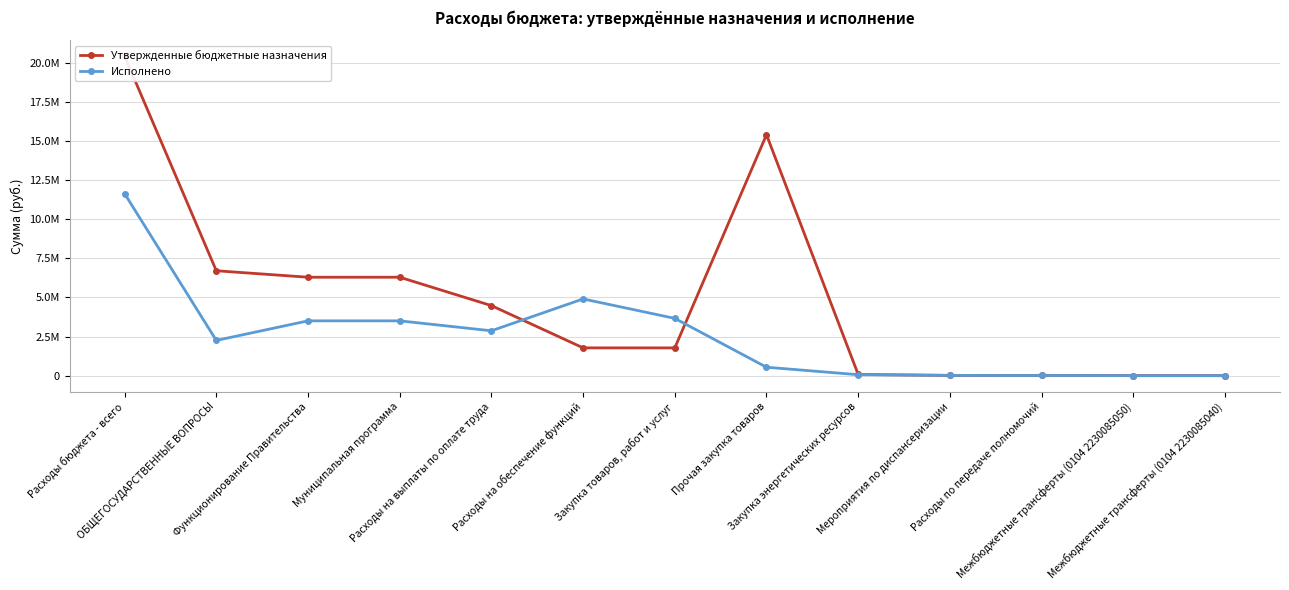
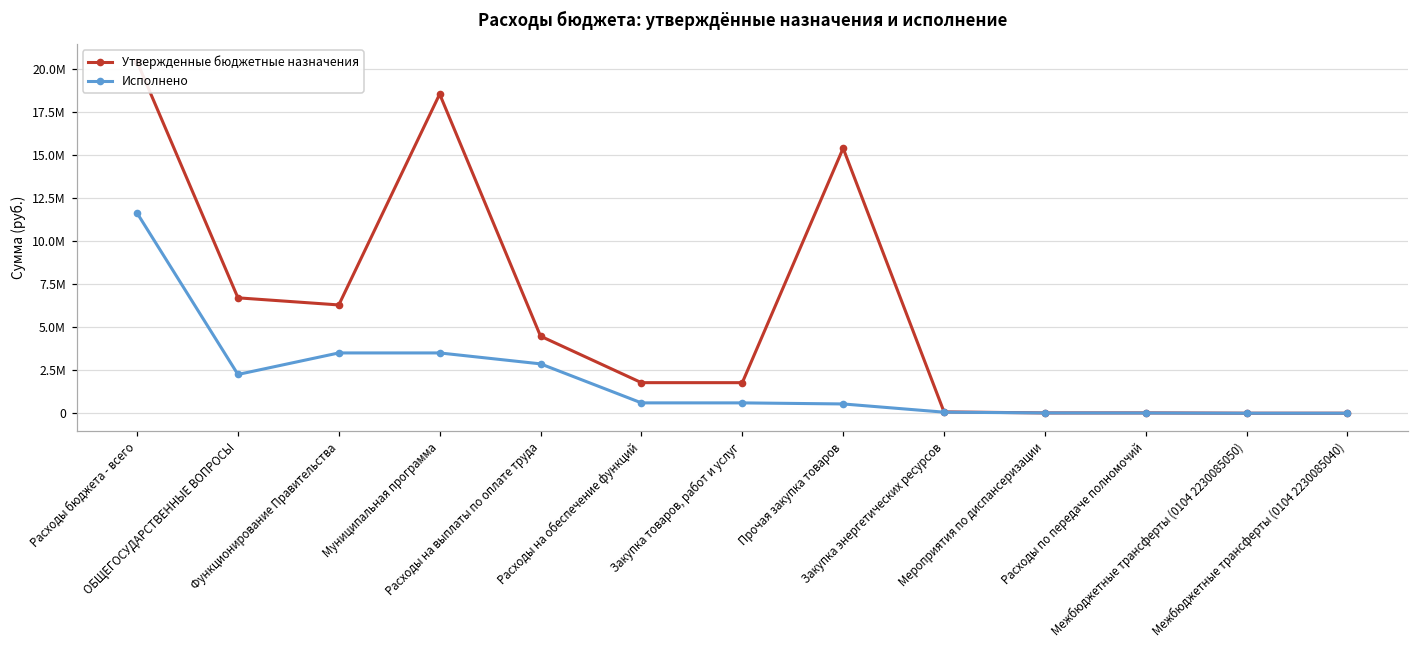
  {
    "Утвержденные бюджетные назначения": {
      "ОБЩЕГОСУДАРСТВЕННЫЕ ВОПРОСЫ": 6700000,
      "Функционирование Правительства": 6300000,
-     "Муниципальная программа": 6300000,
+     "Муниципальная программа": 18500000,
      "Расходы на выплаты по оплате труда": 4500000,
      "Расходы на обеспечение функций": 1800000,
      "Закупка товаров, работ и услуг": 1800000,
      "Прочая закупка товаров": 15400000
    },
    "Исполнено": {
      "Расходы бюджета - всего": 11600000,
      "ОБЩЕГОСУДАРСТВЕННЫЕ ВОПРОСЫ": 2300000,
      "Функционирование Правительства": 3500000,
      "Муниципальная программа": 3500000,
      "Расходы на выплаты по оплате труда": 2900000,
-     "Расходы на обеспечение функций": 4900000,
-     "Закупка товаров, работ и услуг": 3700000,
+     "Расходы на обеспечение функций": 600000,
+     "Закупка товаров, работ и услуг": 600000,
      "Прочая закупка товаров": 500000
    }
  }
